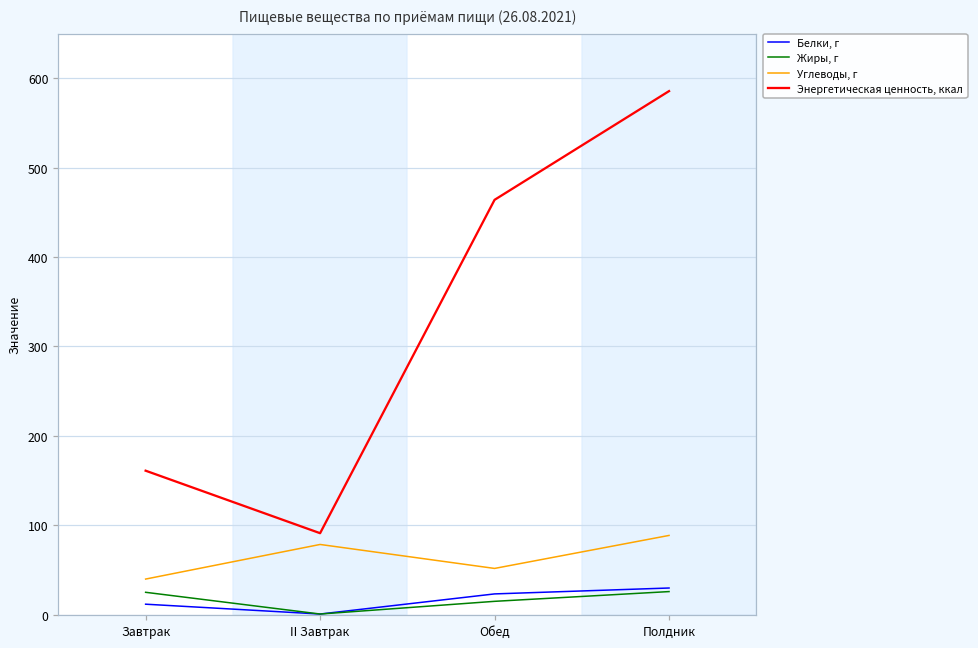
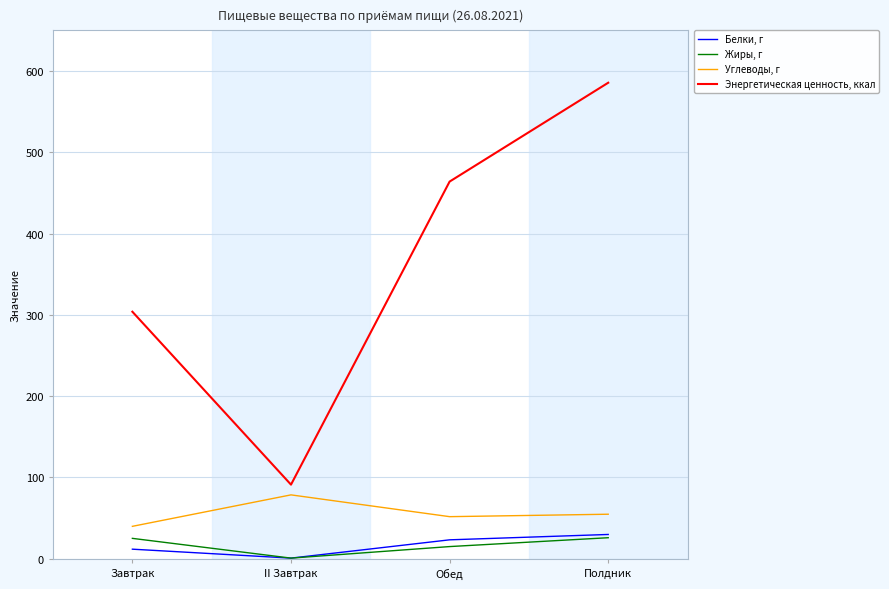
  {
    "Белки, г": {
      "Завтрак": 10,
      "Обед": 20,
      "Полдник": 30
    },
    "Жиры, г": {
      "Завтрак": 30,
      "Обед": 20,
      "Полдник": 30
    },
    "Углеводы, г": {
      "Завтрак": 40,
      "II Завтрак": 80,
      "Обед": 50,
-     "Полдник": 90
+     "Полдник": 50
    },
    "Энергетическая ценность, ккал": {
-     "Завтрак": 160,
+     "Завтрак": 300,
      "II Завтрак": 90,
      "Обед": 460,
      "Полдник": 590
    }
  }
